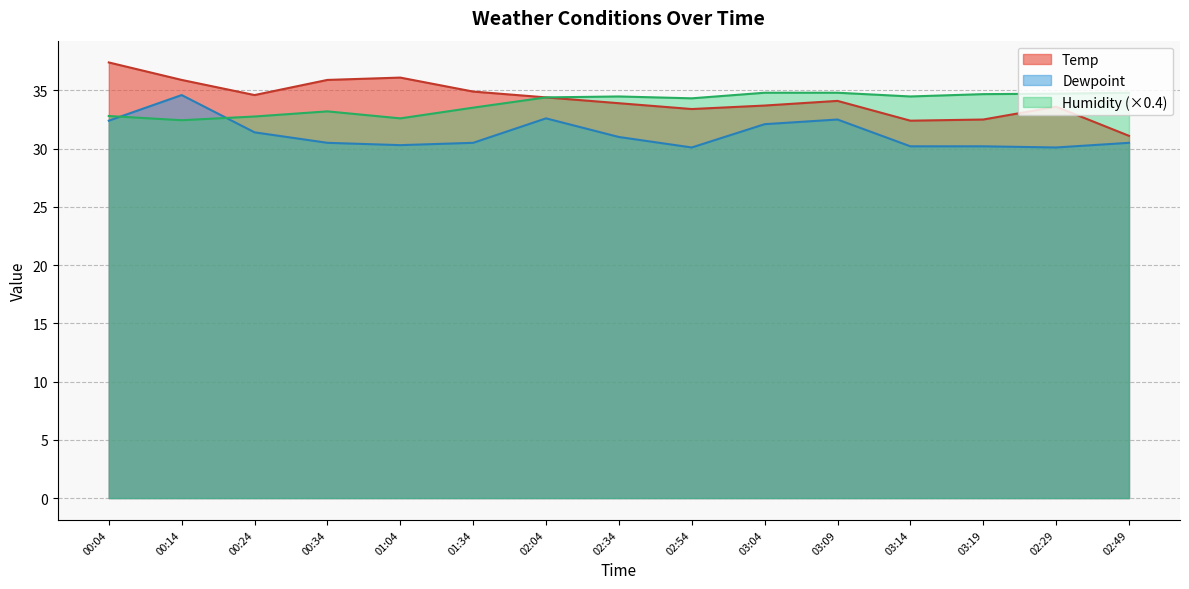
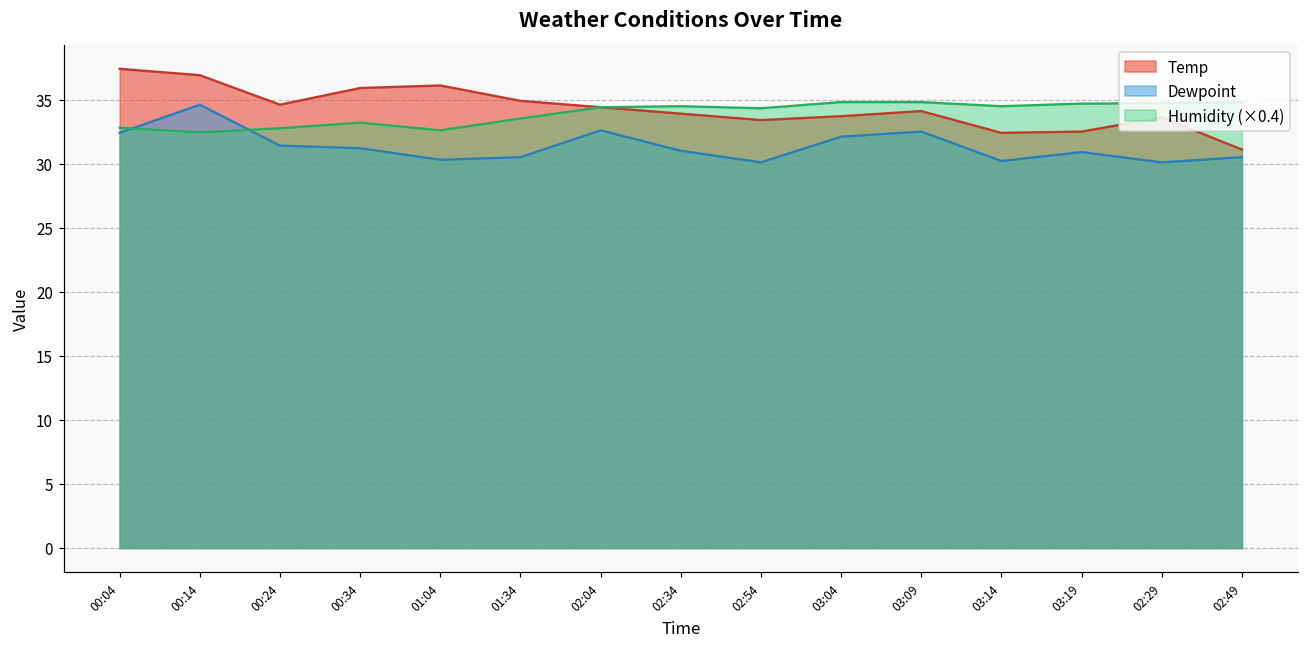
  {
    "Temp": {
      "00:04": 37.4,
-     "00:14": 35.9,
+     "00:14": 36.9,
      "00:24": 34.6,
      "00:34": 35.9,
      "01:04": 36.1,
      "01:34": 34.9,
      "02:34": 33.9,
      "02:54": 33.4,
      "03:04": 33.7,
      "03:09": 34.1,
      "03:14": 32.4,
      "03:19": 32.5,
      "02:49": 31.1
    },
    "Dewpoint": {
      "00:04": 32.4,
      "00:14": 34.6,
      "00:24": 31.4,
-     "00:34": 30.5,
+     "00:34": 31.2,
      "01:04": 30.3,
      "01:34": 30.5,
      "02:04": 32.6,
      "02:34": 31.0,
      "02:54": 30.1,
      "03:04": 32.1,
      "03:09": 32.5,
      "03:14": 30.2,
-     "03:19": 30.2,
+     "03:19": 30.9,
      "02:29": 30.1,
      "02:49": 30.5
    },
    "Humidity (×0.4)": {
      "00:04": 32.8,
      "00:14": 32.4,
      "00:24": 32.8,
      "00:34": 33.2,
      "01:04": 32.6,
      "01:34": 33.5,
      "02:34": 34.5,
      "02:54": 34.3,
      "03:04": 34.8,
      "03:09": 34.8,
      "03:14": 34.5,
      "03:19": 34.7
    }
  }
